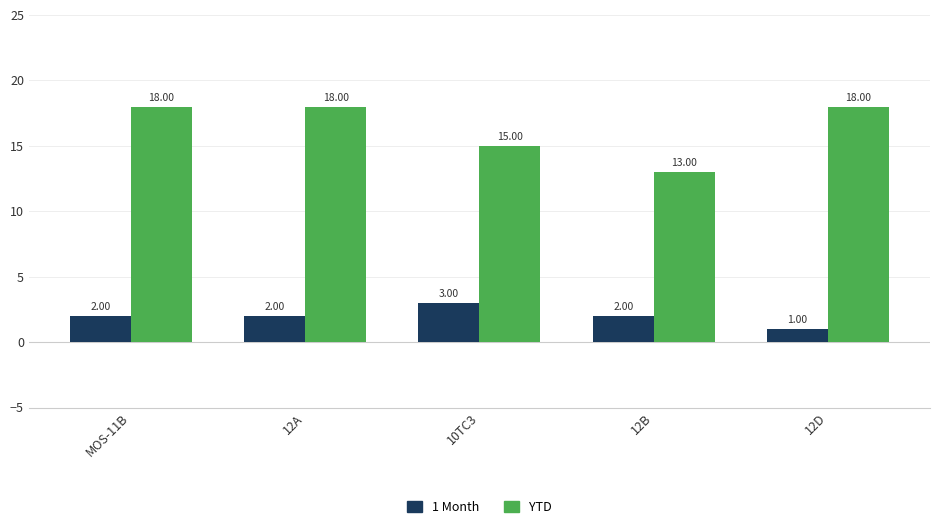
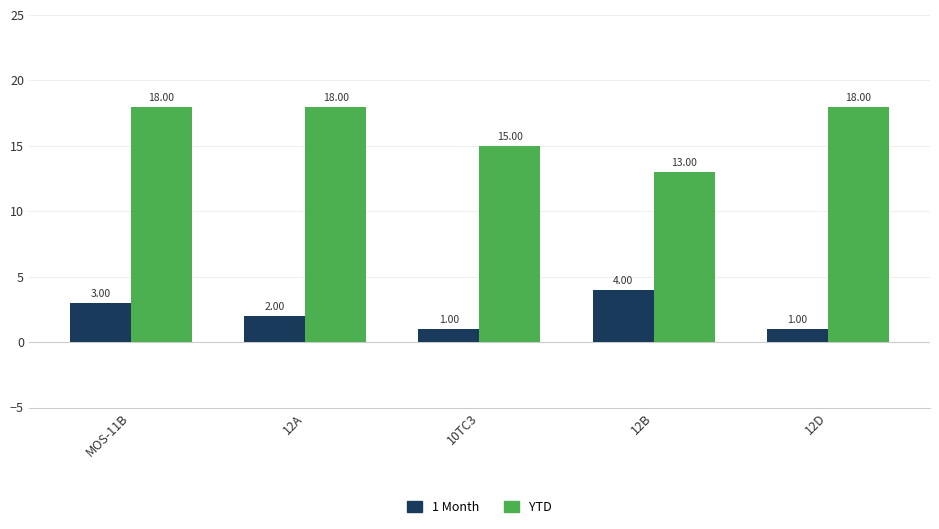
  {
    "1 Month": {
-     "MOS-11B": 2.00,
+     "MOS-11B": 3.00,
      "12A": 2.00,
-     "10TC3": 3.00,
-     "12B": 2.00,
+     "10TC3": 1.00,
+     "12B": 4.00,
      "12D": 1.00
    },
    "YTD": {
      "MOS-11B": 18.00,
      "12A": 18.00,
      "10TC3": 15.00,
      "12B": 13.00,
      "12D": 18.00
    }
  }
